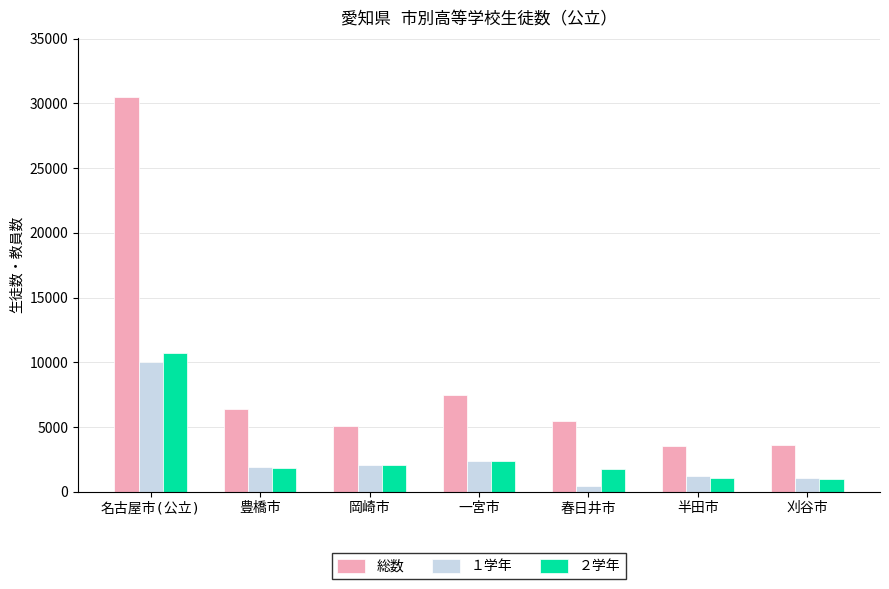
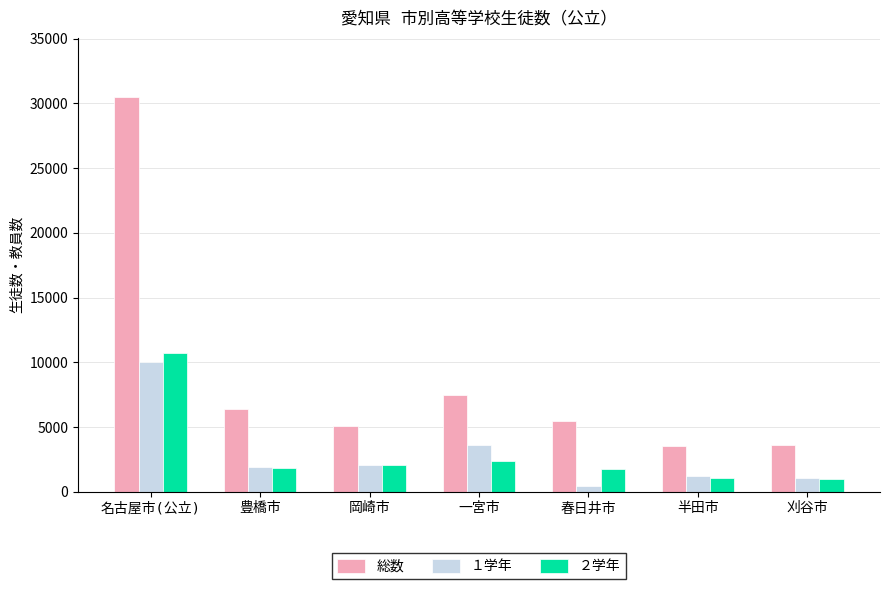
  {
    "総数": {
      "名古屋市(公立)": 30500,
      "豊橋市": 6400,
      "岡崎市": 5100,
      "一宮市": 7500,
      "春日井市": 5400,
      "半田市": 3600,
      "刈谷市": 3600
    },
    "１学年": {
      "名古屋市(公立)": 10000,
      "豊橋市": 1900,
      "岡崎市": 2000,
-     "一宮市": 2400,
+     "一宮市": 3600,
      "春日井市": 400,
      "半田市": 1200,
      "刈谷市": 1000
    },
    "２学年": {
      "名古屋市(公立)": 10700,
      "豊橋市": 1800,
      "岡崎市": 2000,
      "一宮市": 2400,
      "春日井市": 1700,
      "半田市": 1100,
      "刈谷市": 1000
    }
  }
